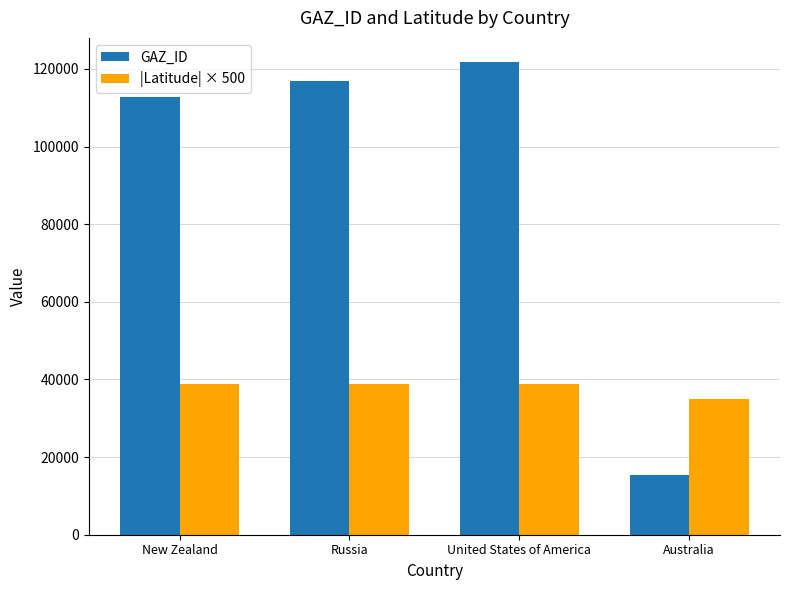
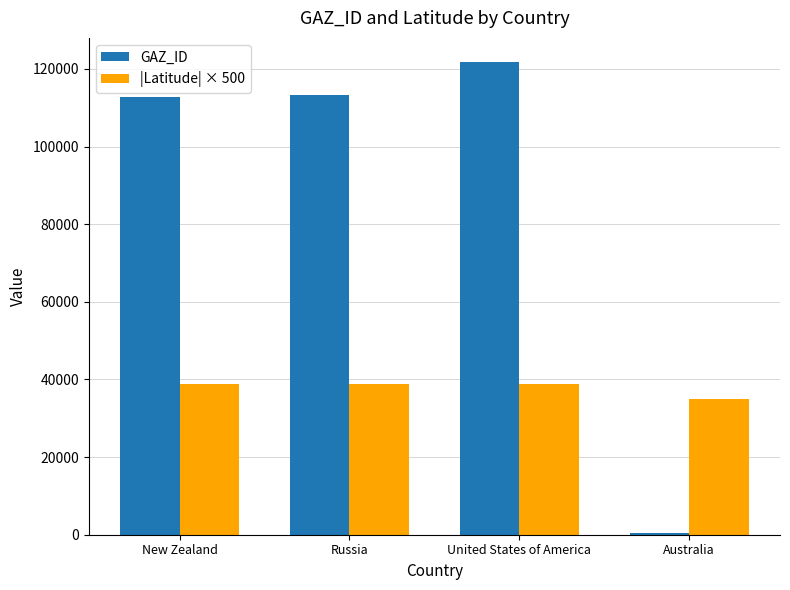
  {
    "GAZ_ID": {
      "New Zealand": 113000,
-     "Russia": 117000,
+     "Russia": 113000,
      "United States of America": 122000,
-     "Australia": 15000
+     "Australia": 1000
    },
    "|Latitude| × 500": {
      "New Zealand": 39000,
      "Russia": 39000,
      "United States of America": 39000,
      "Australia": 35000
    }
  }
